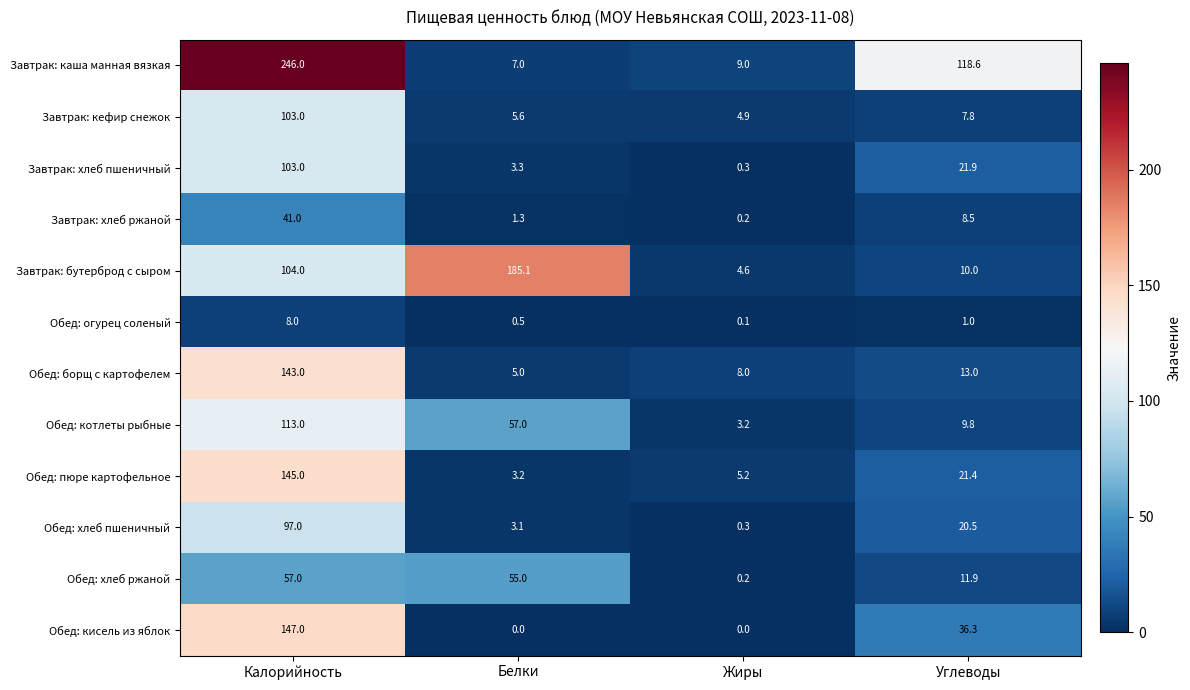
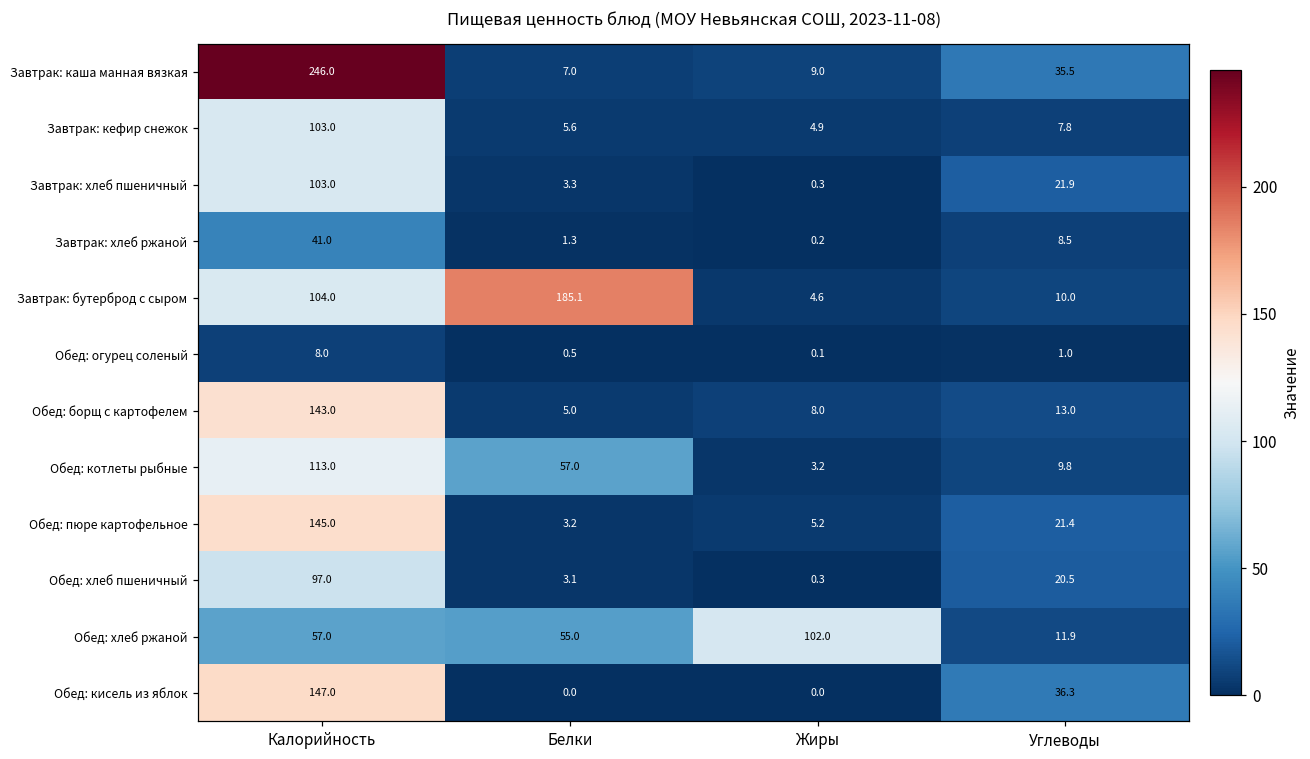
  {
    "Завтрак: каша манная вязкая": {
      "Калорийность": 246.0,
      "Белки": 7.0,
      "Жиры": 9.0,
-     "Углеводы": 118.6
+     "Углеводы": 35.5
    },
    "Завтрак: кефир снежок": {
      "Калорийность": 103.0,
      "Белки": 5.6,
      "Жиры": 4.9,
      "Углеводы": 7.8
    },
    "Завтрак: хлеб пшеничный": {
      "Калорийность": 103.0,
      "Белки": 3.3,
      "Жиры": 0.3,
      "Углеводы": 21.9
    },
    "Завтрак: хлеб ржаной": {
      "Калорийность": 41.0,
      "Белки": 1.3,
      "Жиры": 0.2,
      "Углеводы": 8.5
    },
    "Завтрак: бутерброд с сыром": {
      "Калорийность": 104.0,
      "Белки": 185.1,
      "Жиры": 4.6,
      "Углеводы": 10.0
    },
    "Обед: огурец соленый": {
      "Калорийность": 8.0,
      "Белки": 0.5,
      "Жиры": 0.1,
      "Углеводы": 1.0
    },
    "Обед: борщ с картофелем": {
      "Калорийность": 143.0,
      "Белки": 5.0,
      "Жиры": 8.0,
      "Углеводы": 13.0
    },
    "Обед: котлеты рыбные": {
      "Калорийность": 113.0,
      "Белки": 57.0,
      "Жиры": 3.2,
      "Углеводы": 9.8
    },
    "Обед: пюре картофельное": {
      "Калорийность": 145.0,
      "Белки": 3.2,
      "Жиры": 5.2,
      "Углеводы": 21.4
    },
    "Обед: хлеб пшеничный": {
      "Калорийность": 97.0,
      "Белки": 3.1,
      "Жиры": 0.3,
      "Углеводы": 20.5
    },
    "Обед: хлеб ржаной": {
      "Калорийность": 57.0,
      "Белки": 55.0,
-     "Жиры": 0.2,
+     "Жиры": 102.0,
      "Углеводы": 11.9
    },
    "Обед: кисель из яблок": {
      "Калорийность": 147.0,
      "Белки": 0.0,
      "Жиры": 0.0,
      "Углеводы": 36.3
    }
  }
